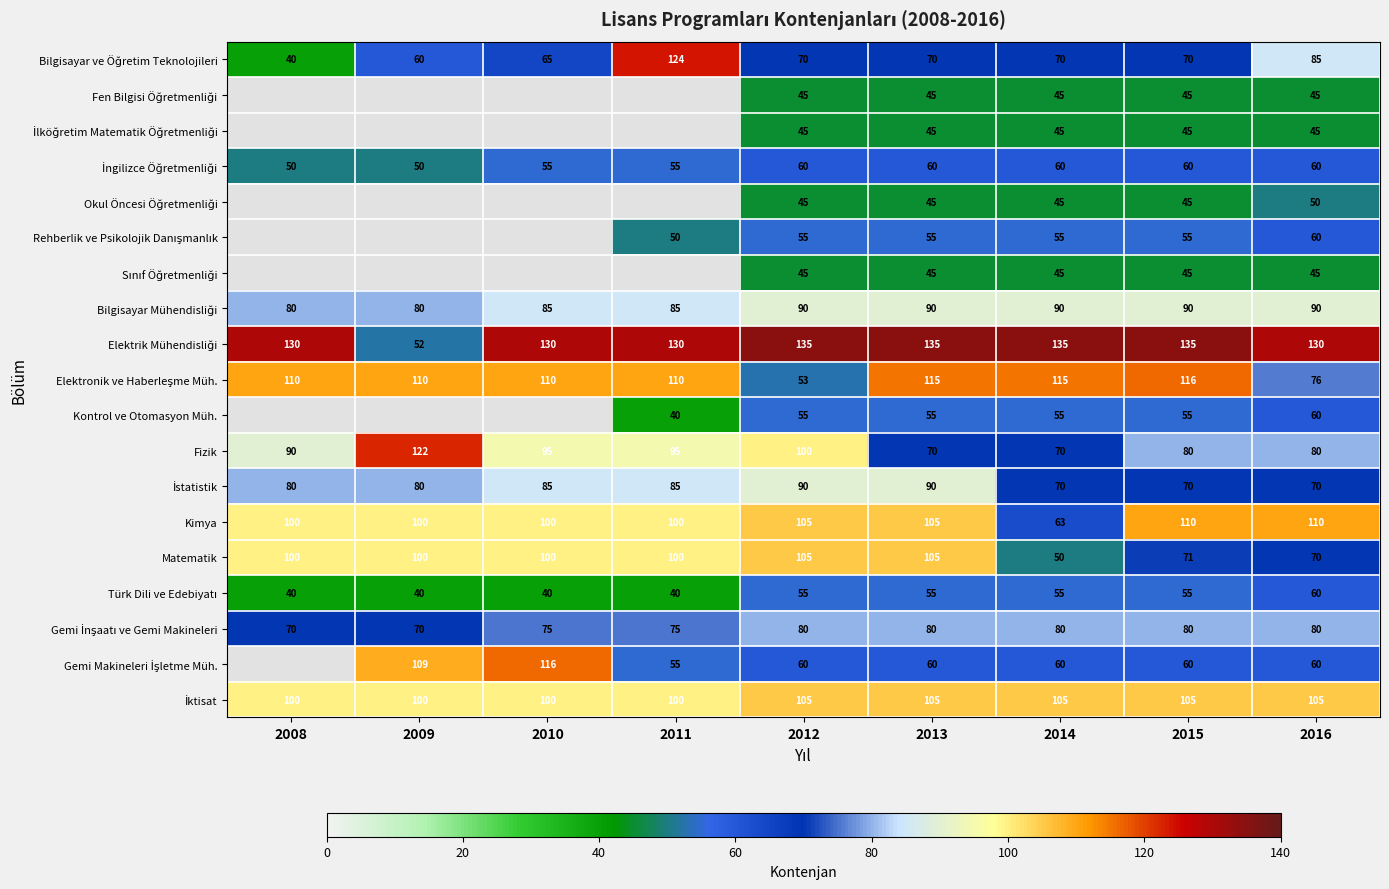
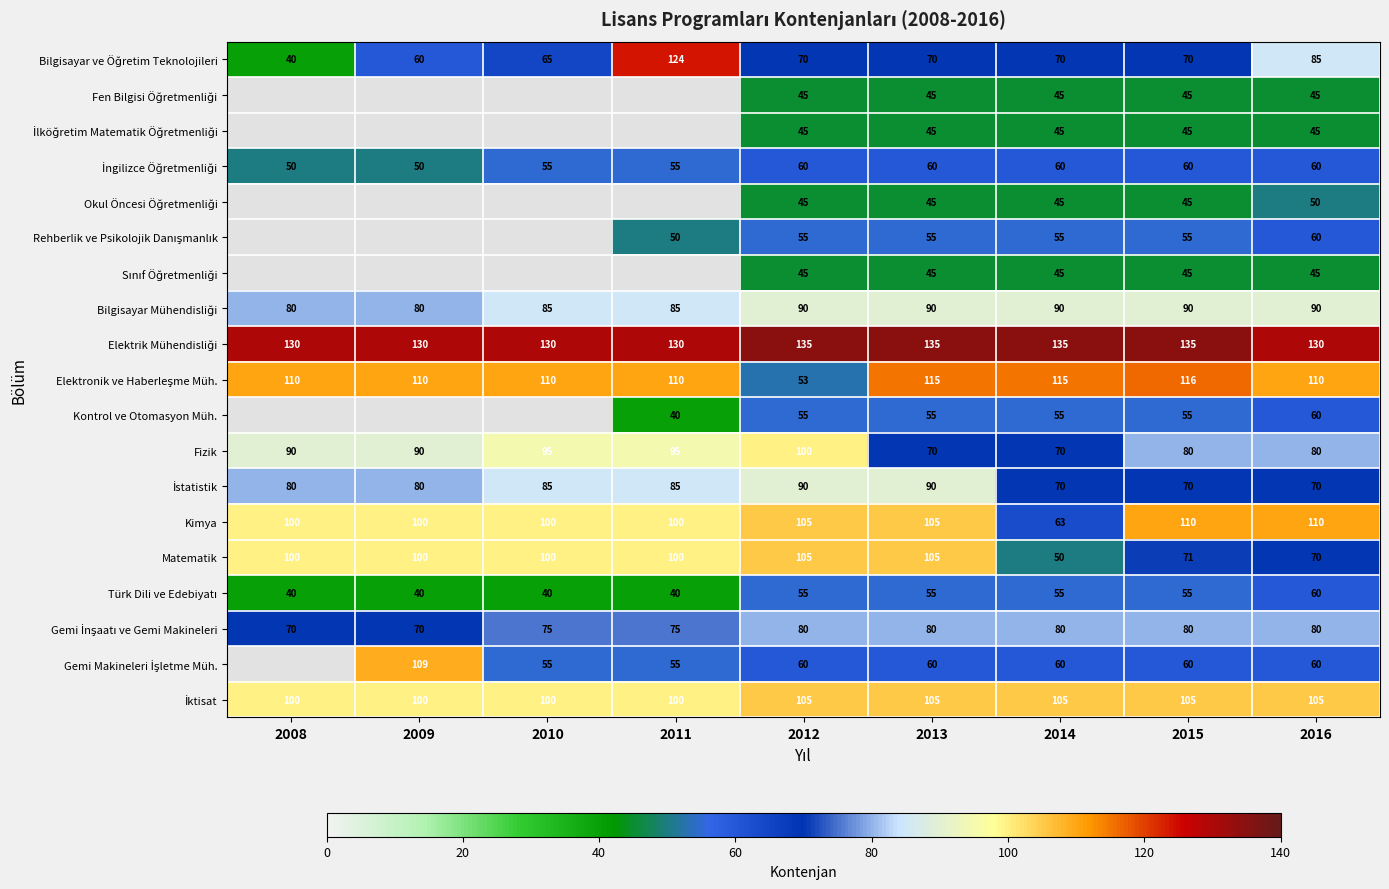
  {
    "Bilgisayar ve Öğretim Teknolojileri": {
      "2008": 40,
      "2009": 60,
      "2010": 65,
      "2011": 124,
      "2012": 70,
      "2013": 70,
      "2014": 70,
      "2015": 70,
      "2016": 85
    },
    "Fen Bilgisi Öğretmenliği": {
      "2012": 45,
      "2013": 45,
      "2014": 45,
      "2015": 45,
      "2016": 45
    },
    "İlköğretim Matematik Öğretmenliği": {
      "2012": 45,
      "2013": 45,
      "2014": 45,
      "2015": 45,
      "2016": 45
    },
    "İngilizce Öğretmenliği": {
      "2008": 50,
      "2009": 50,
      "2010": 55,
      "2011": 55,
      "2012": 60,
      "2013": 60,
      "2014": 60,
      "2015": 60,
      "2016": 60
    },
    "Okul Öncesi Öğretmenliği": {
      "2012": 45,
      "2013": 45,
      "2014": 45,
      "2015": 45,
      "2016": 50
    },
    "Rehberlik ve Psikolojik Danışmanlık": {
      "2011": 50,
      "2012": 55,
      "2013": 55,
      "2014": 55,
      "2015": 55,
      "2016": 60
    },
    "Sınıf Öğretmenliği": {
      "2012": 45,
      "2013": 45,
      "2014": 45,
      "2015": 45,
      "2016": 45
    },
    "Bilgisayar Mühendisliği": {
      "2008": 80,
      "2009": 80,
      "2010": 85,
      "2011": 85,
      "2012": 90,
      "2013": 90,
      "2014": 90,
      "2015": 90,
      "2016": 90
    },
    "Elektrik Mühendisliği": {
      "2008": 130,
-     "2009": 52,
+     "2009": 130,
      "2010": 130,
      "2011": 130,
      "2012": 135,
      "2013": 135,
      "2014": 135,
      "2015": 135,
      "2016": 130
    },
    "Elektronik ve Haberleşme Müh.": {
      "2008": 110,
      "2009": 110,
      "2010": 110,
      "2011": 110,
      "2012": 53,
      "2013": 115,
      "2014": 115,
      "2015": 116,
-     "2016": 76
+     "2016": 110
    },
    "Kontrol ve Otomasyon Müh.": {
      "2011": 40,
      "2012": 55,
      "2013": 55,
      "2014": 55,
      "2015": 55,
      "2016": 60
    },
    "Fizik": {
      "2008": 90,
-     "2009": 122,
+     "2009": 90,
      "2010": 95,
      "2011": 95,
      "2012": 100,
      "2013": 70,
      "2014": 70,
      "2015": 80,
      "2016": 80
    },
    "İstatistik": {
      "2008": 80,
      "2009": 80,
      "2010": 85,
      "2011": 85,
      "2012": 90,
      "2013": 90,
      "2014": 70,
      "2015": 70,
      "2016": 70
    },
    "Kimya": {
      "2008": 100,
      "2009": 100,
      "2010": 100,
      "2011": 100,
      "2012": 105,
      "2013": 105,
      "2014": 63,
      "2015": 110,
      "2016": 110
    },
    "Matematik": {
      "2008": 100,
      "2009": 100,
      "2010": 100,
      "2011": 100,
      "2012": 105,
      "2013": 105,
      "2014": 50,
      "2015": 71,
      "2016": 70
    },
    "Türk Dili ve Edebiyatı": {
      "2008": 40,
      "2009": 40,
      "2010": 40,
      "2011": 40,
      "2012": 55,
      "2013": 55,
      "2014": 55,
      "2015": 55,
      "2016": 60
    },
    "Gemi İnşaatı ve Gemi Makineleri": {
      "2008": 70,
      "2009": 70,
      "2010": 75,
      "2011": 75,
      "2012": 80,
      "2013": 80,
      "2014": 80,
      "2015": 80,
      "2016": 80
    },
    "Gemi Makineleri İşletme Müh.": {
      "2009": 109,
-     "2010": 116,
+     "2010": 55,
      "2011": 55,
      "2012": 60,
      "2013": 60,
      "2014": 60,
      "2015": 60,
      "2016": 60
    },
    "İktisat": {
      "2008": 100,
      "2009": 100,
      "2010": 100,
      "2011": 100,
      "2012": 105,
      "2013": 105,
      "2014": 105,
      "2015": 105,
      "2016": 105
    }
  }
